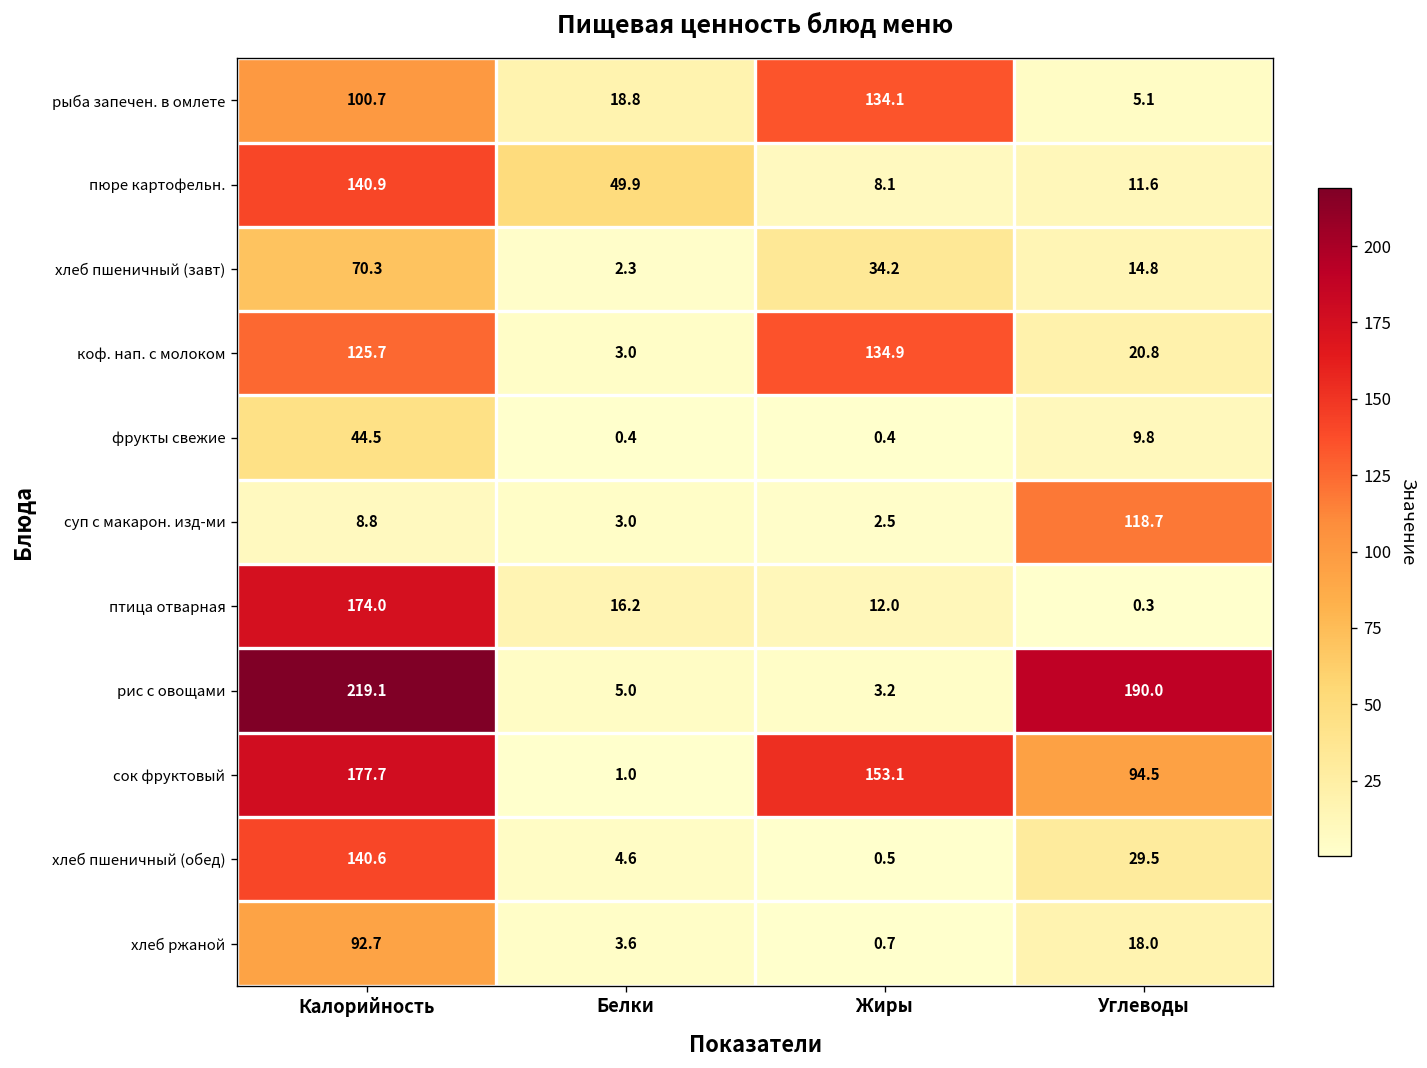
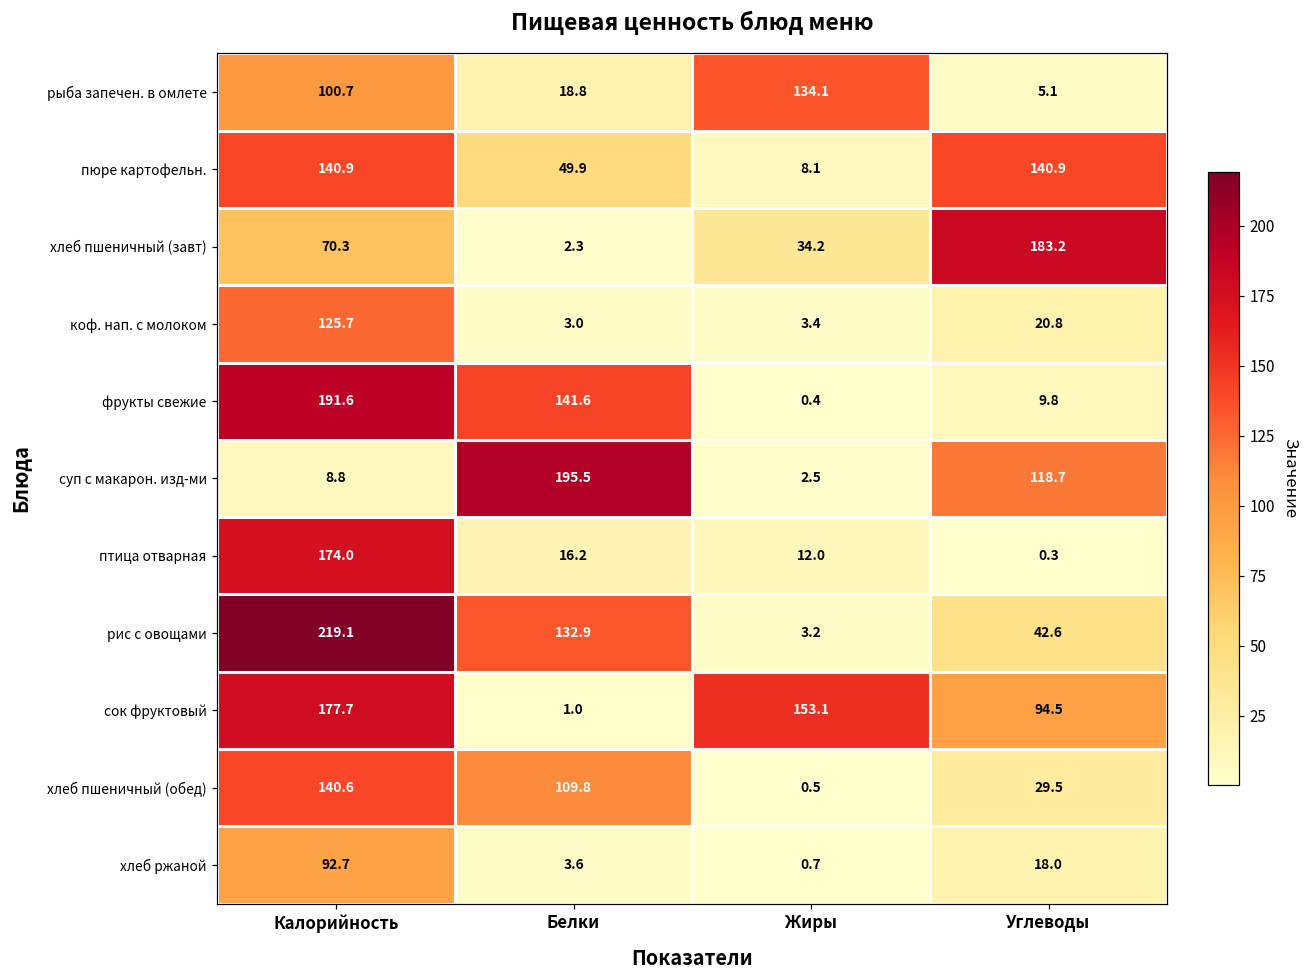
  {
    "рыба запечен. в омлете": {
      "Калорийность": 100.7,
      "Белки": 18.8,
      "Жиры": 134.1,
      "Углеводы": 5.1
    },
    "пюре картофельн.": {
      "Калорийность": 140.9,
      "Белки": 49.9,
      "Жиры": 8.1,
-     "Углеводы": 11.6
+     "Углеводы": 140.9
    },
    "хлеб пшеничный (завт)": {
      "Калорийность": 70.3,
      "Белки": 2.3,
      "Жиры": 34.2,
-     "Углеводы": 14.8
+     "Углеводы": 183.2
    },
    "коф. нап. с молоком": {
      "Калорийность": 125.7,
      "Белки": 3.0,
-     "Жиры": 134.9,
+     "Жиры": 3.4,
      "Углеводы": 20.8
    },
    "фрукты свежие": {
-     "Калорийность": 44.5,
-     "Белки": 0.4,
+     "Калорийность": 191.6,
+     "Белки": 141.6,
      "Жиры": 0.4,
      "Углеводы": 9.8
    },
    "суп с макарон. изд-ми": {
      "Калорийность": 8.8,
-     "Белки": 3.0,
+     "Белки": 195.5,
      "Жиры": 2.5,
      "Углеводы": 118.7
    },
    "птица отварная": {
      "Калорийность": 174.0,
      "Белки": 16.2,
      "Жиры": 12.0,
      "Углеводы": 0.3
    },
    "рис с овощами": {
      "Калорийность": 219.1,
-     "Белки": 5.0,
+     "Белки": 132.9,
      "Жиры": 3.2,
-     "Углеводы": 190.0
+     "Углеводы": 42.6
    },
    "сок фруктовый": {
      "Калорийность": 177.7,
      "Белки": 1.0,
      "Жиры": 153.1,
      "Углеводы": 94.5
    },
    "хлеб пшеничный (обед)": {
      "Калорийность": 140.6,
-     "Белки": 4.6,
+     "Белки": 109.8,
      "Жиры": 0.5,
      "Углеводы": 29.5
    },
    "хлеб ржаной": {
      "Калорийность": 92.7,
      "Белки": 3.6,
      "Жиры": 0.7,
      "Углеводы": 18.0
    }
  }
